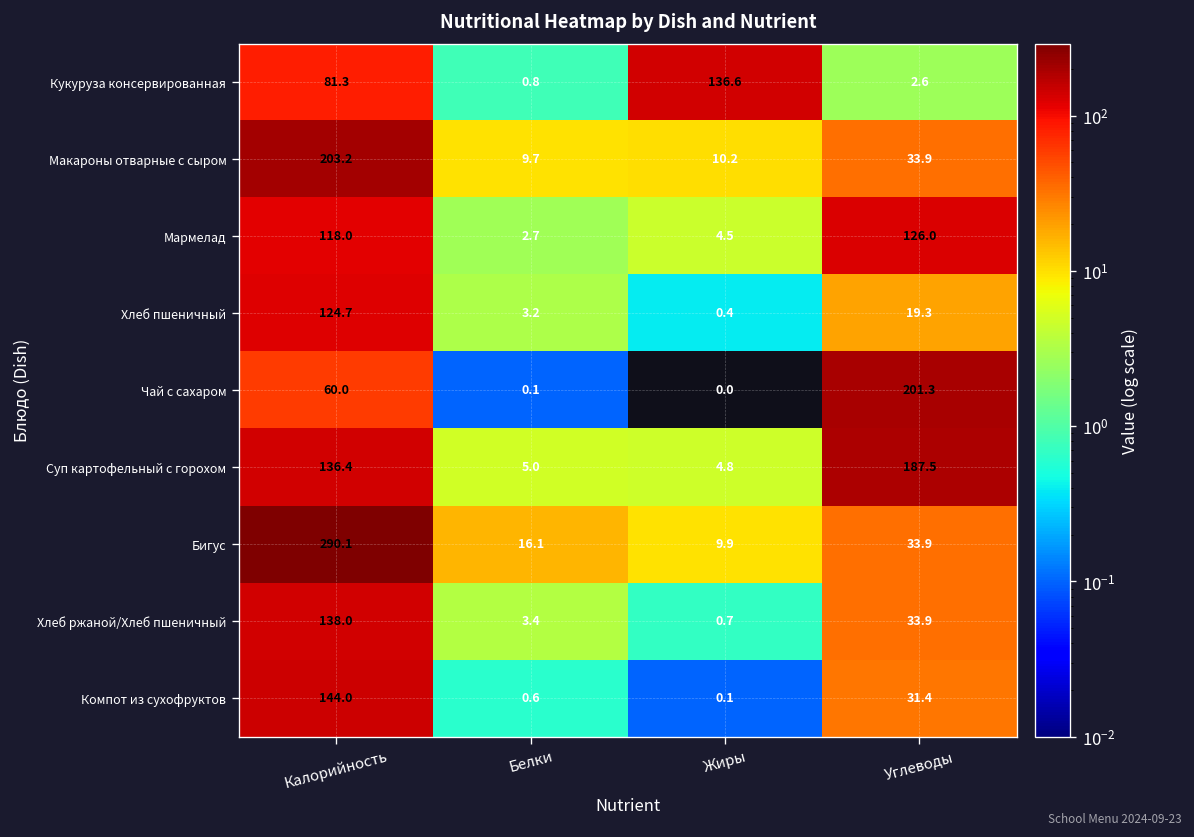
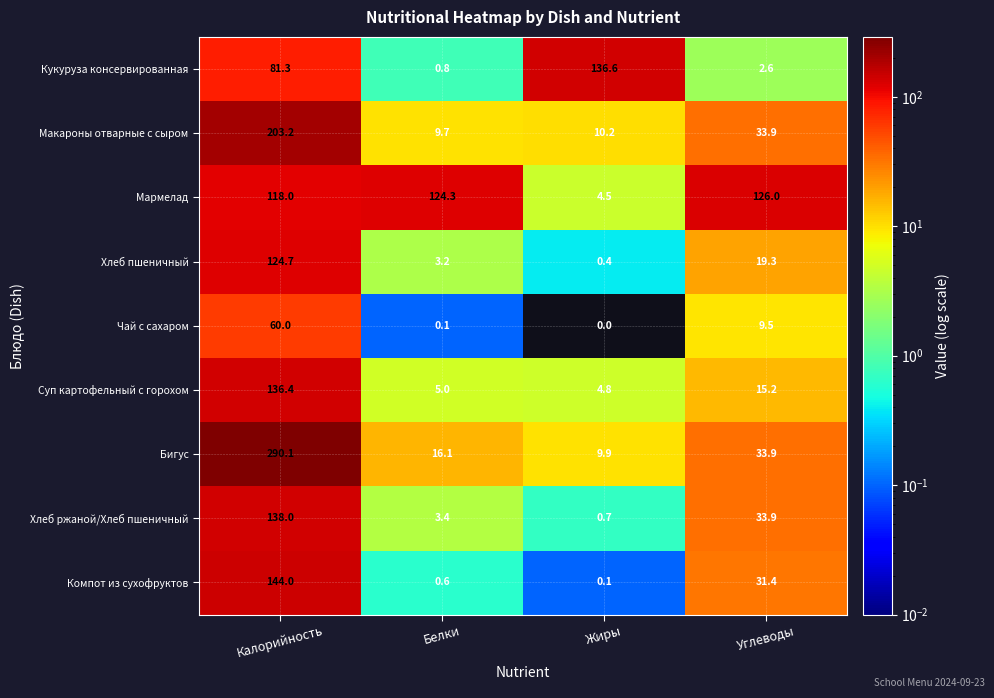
  {
    "Кукуруза консервированная": {
      "Калорийность": 81.3,
      "Белки": 0.8,
      "Жиры": 136.6,
      "Углеводы": 2.6
    },
    "Макароны отварные с сыром": {
      "Калорийность": 203.2,
      "Белки": 9.7,
      "Жиры": 10.2,
      "Углеводы": 33.9
    },
    "Мармелад": {
      "Калорийность": 118.0,
-     "Белки": 2.7,
+     "Белки": 124.3,
      "Жиры": 4.5,
      "Углеводы": 126.0
    },
    "Хлеб пшеничный": {
      "Калорийность": 124.7,
      "Белки": 3.2,
      "Жиры": 0.4,
      "Углеводы": 19.3
    },
    "Чай с сахаром": {
      "Калорийность": 60.0,
      "Белки": 0.1,
      "Жиры": 0.0,
-     "Углеводы": 201.3
+     "Углеводы": 9.5
    },
    "Суп картофельный с горохом": {
      "Калорийность": 136.4,
      "Белки": 5.0,
      "Жиры": 4.8,
-     "Углеводы": 187.5
+     "Углеводы": 15.2
    },
    "Бигус": {
      "Калорийность": 290.1,
      "Белки": 16.1,
      "Жиры": 9.9,
      "Углеводы": 33.9
    },
    "Хлеб ржаной/Хлеб пшеничный": {
      "Калорийность": 138.0,
      "Белки": 3.4,
      "Жиры": 0.7,
      "Углеводы": 33.9
    },
    "Компот из сухофруктов": {
      "Калорийность": 144.0,
      "Белки": 0.6,
      "Жиры": 0.1,
      "Углеводы": 31.4
    }
  }
